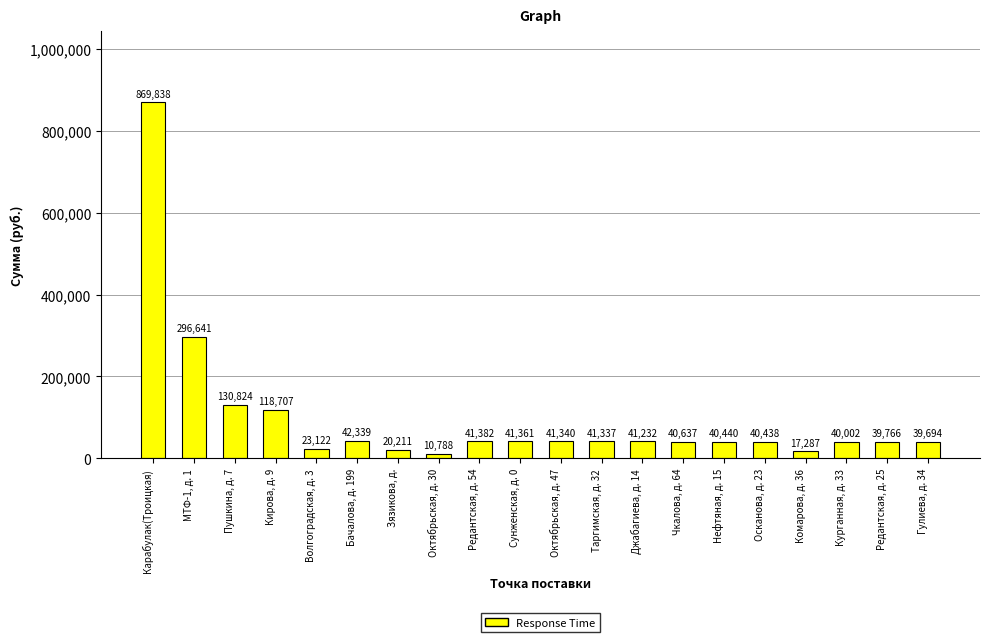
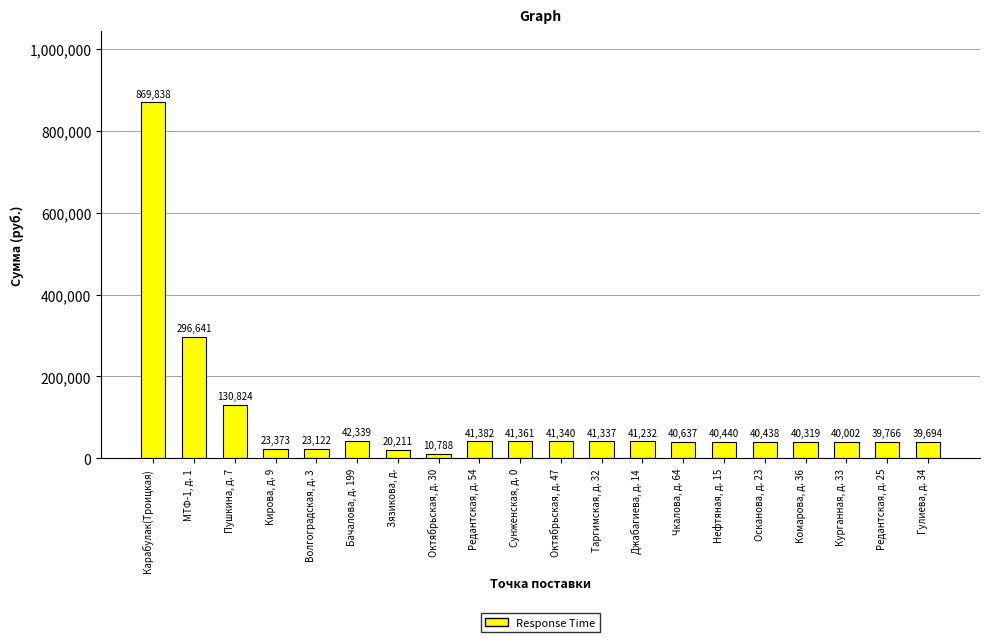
  {
    "Карабулак(Троицкая)": "869,838",
    "МТФ-1, д. 1": "296,641",
    "Пушкина, д. 7": "130,824",
-   "Кирова, д. 9": "118,707",
+   "Кирова, д. 9": "23,373",
    "Волгоградская, д. 3": "23,122",
    "Бачалова, д. 199": "42,339",
    "Зязикова, д.": "20,211",
    "Октябрьская, д. 30": "10,788",
    "Редантская, д. 54": "41,382",
    "Сунженская, д. 0": "41,361",
    "Октябрьская, д. 47": "41,340",
    "Таргимская, д. 32": "41,337",
    "Джабагиева, д. 14": "41,232",
    "Чкалова, д. 64": "40,637",
    "Нефтяная, д. 15": "40,440",
    "Осканова, д. 23": "40,438",
-   "Комарова, д. 36": "17,287",
+   "Комарова, д. 36": "40,319",
    "Курганная, д. 33": "40,002",
    "Редантская, д. 25": "39,766",
    "Гулиева, д. 34": "39,694"
  }
